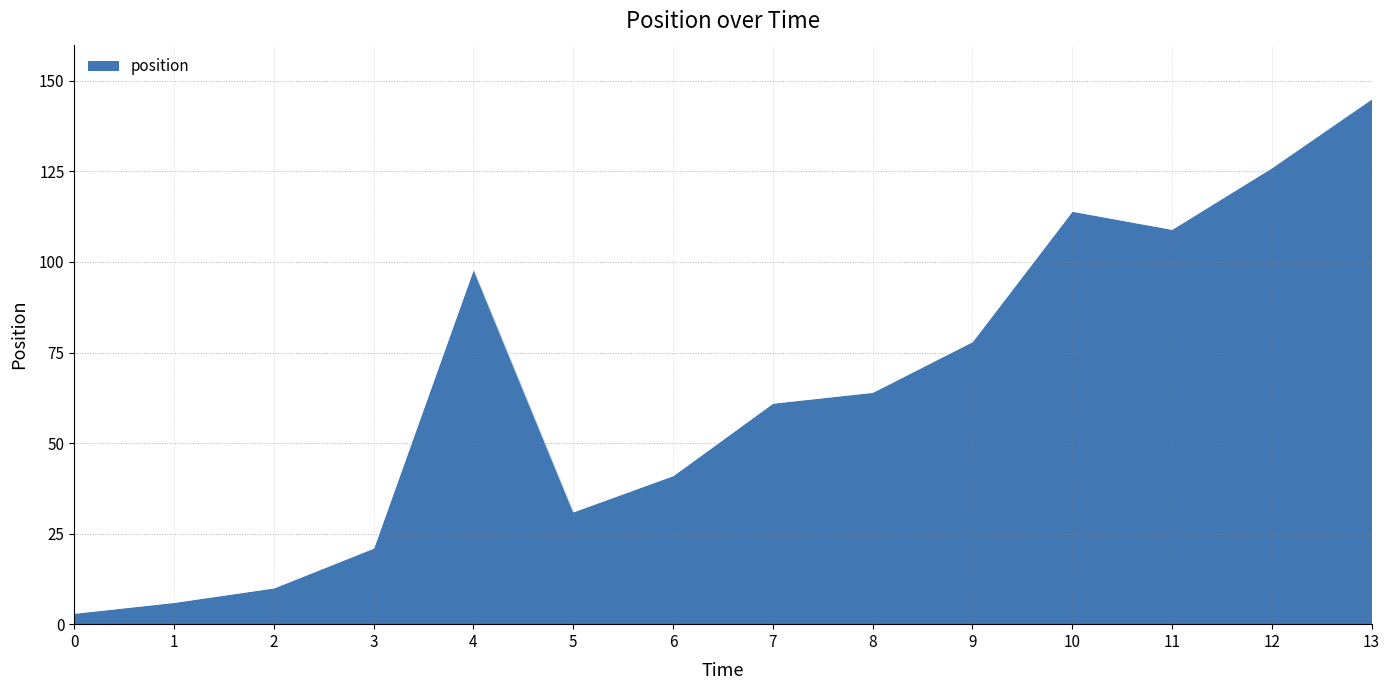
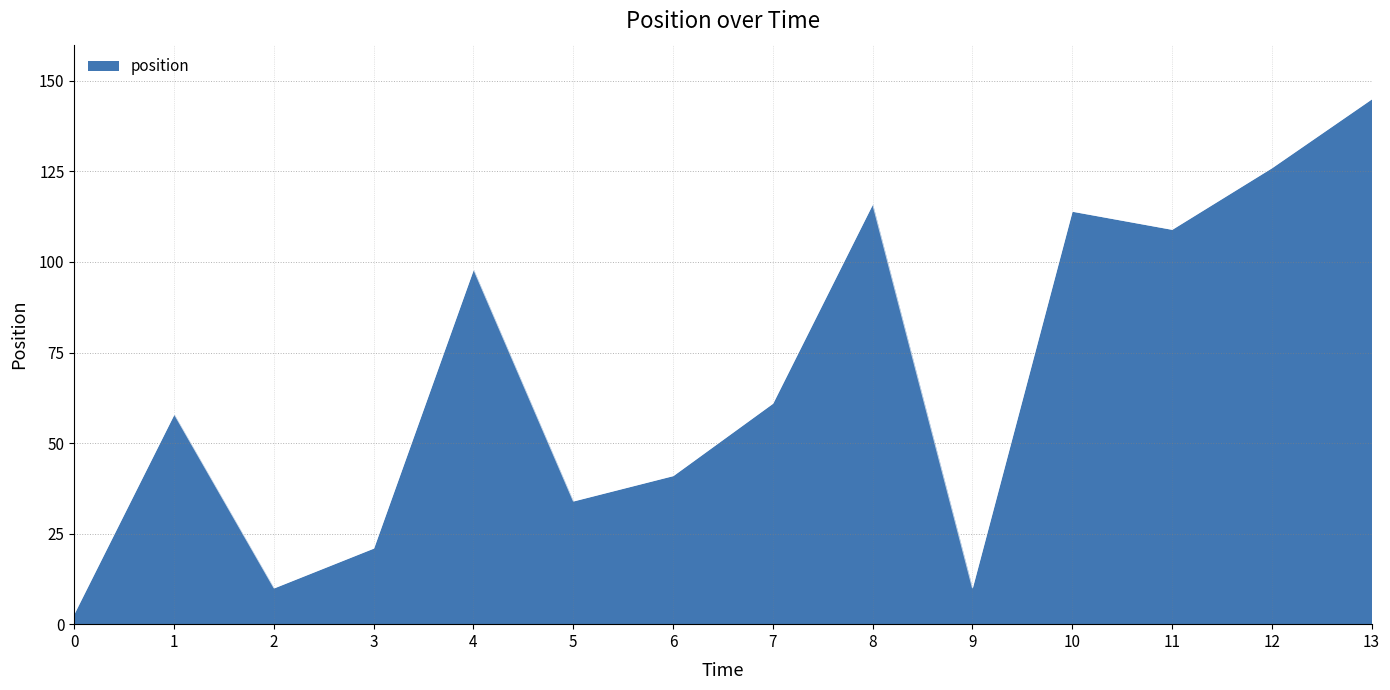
  {
    "0": 3,
-   "1": 6,
+   "1": 58,
    "2": 10,
    "3": 21,
    "4": 98,
-   "5": 31,
+   "5": 34,
    "6": 41,
    "7": 61,
-   "8": 64,
-   "9": 78,
+   "8": 116,
+   "9": 10,
    "10": 114,
    "11": 109,
    "12": 126,
    "13": 145
  }
